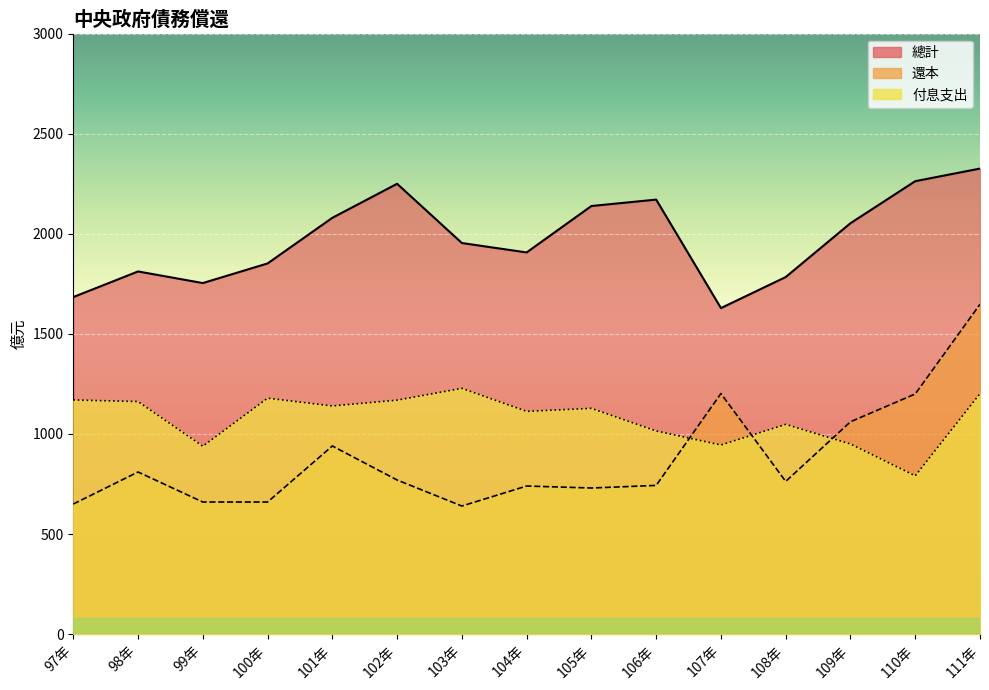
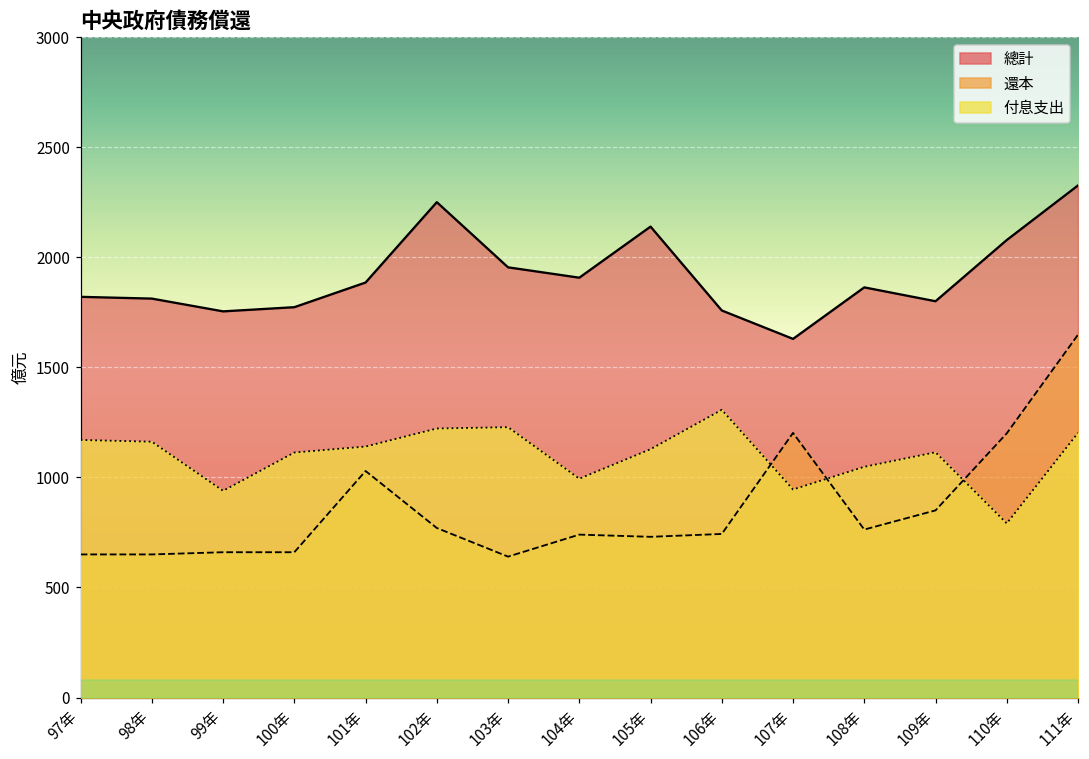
  {
    "總計": {
-     "97年": 1680,
+     "97年": 1820,
      "98年": 1810,
      "99年": 1750,
-     "100年": 1850,
-     "101年": 2080,
+     "100年": 1770,
+     "101年": 1890,
      "102年": 2250,
      "103年": 1950,
      "104年": 1910,
      "105年": 2140,
-     "106年": 2170,
+     "106年": 1760,
      "107年": 1630,
-     "108年": 1780,
-     "109年": 2050,
-     "110年": 2260,
+     "108年": 1860,
+     "109年": 1800,
+     "110年": 2080,
      "111年": 2330
    },
    "還本": {
      "97年": 650,
-     "98年": 810,
+     "98年": 650,
      "99年": 660,
      "100年": 660,
-     "101年": 940,
+     "101年": 1030,
      "102年": 770,
      "103年": 640,
      "104年": 740,
      "105年": 730,
      "106年": 740,
      "107年": 1200,
      "108年": 760,
-     "109年": 1060,
+     "109年": 850,
      "110年": 1200,
      "111年": 1650
    },
    "付息支出": {
      "97年": 1170,
      "98年": 1160,
      "99年": 940,
-     "100年": 1180,
+     "100年": 1110,
      "101年": 1140,
-     "102年": 1170,
+     "102年": 1220,
      "103年": 1230,
-     "104年": 1110,
+     "104年": 990,
      "105年": 1130,
-     "106年": 1020,
+     "106年": 1310,
      "107年": 950,
      "108年": 1050,
-     "109年": 950,
+     "109年": 1110,
      "110年": 790,
      "111年": 1200
    }
  }
